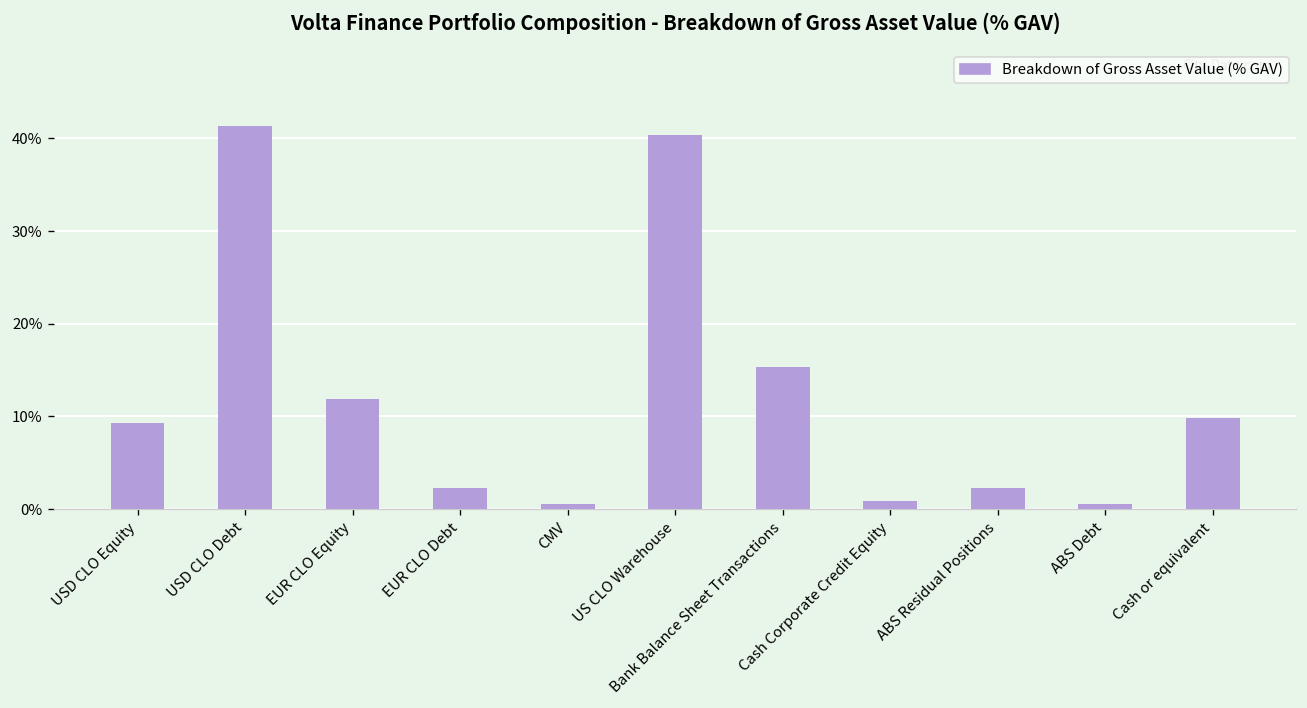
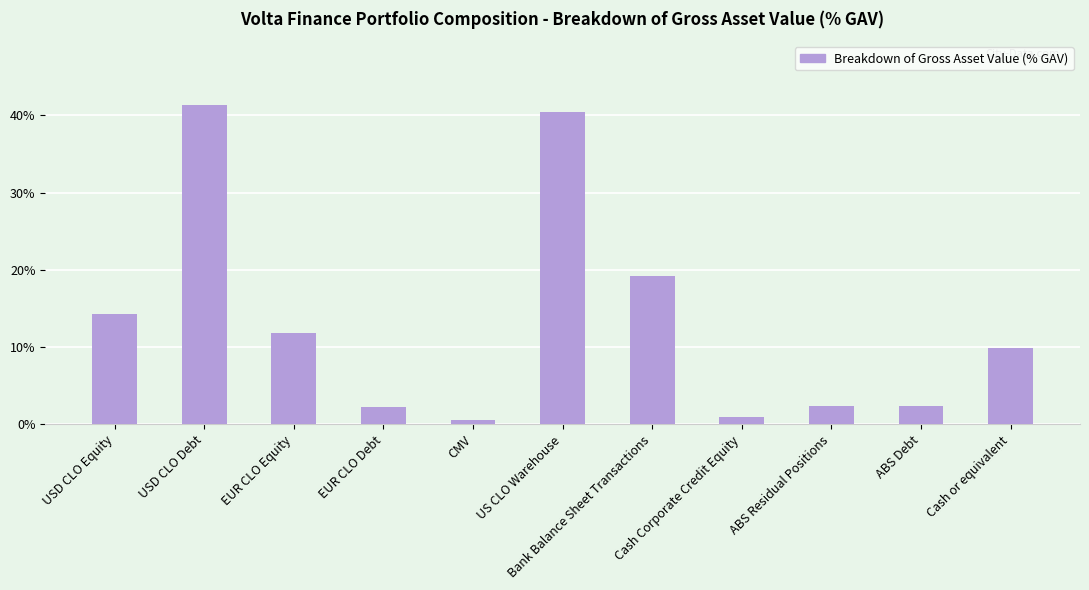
  {
-   "USD CLO Equity": "9%",
+   "USD CLO Equity": "14%",
    "USD CLO Debt": "41%",
    "EUR CLO Equity": "12%",
    "EUR CLO Debt": "2%",
    "CMV": "1%",
    "US CLO Warehouse": "40%",
-   "Bank Balance Sheet Transactions": "15%",
+   "Bank Balance Sheet Transactions": "19%",
    "Cash Corporate Credit Equity": "1%",
    "ABS Residual Positions": "2%",
-   "ABS Debt": "1%",
+   "ABS Debt": "2%",
    "Cash or equivalent": "10%"
  }
